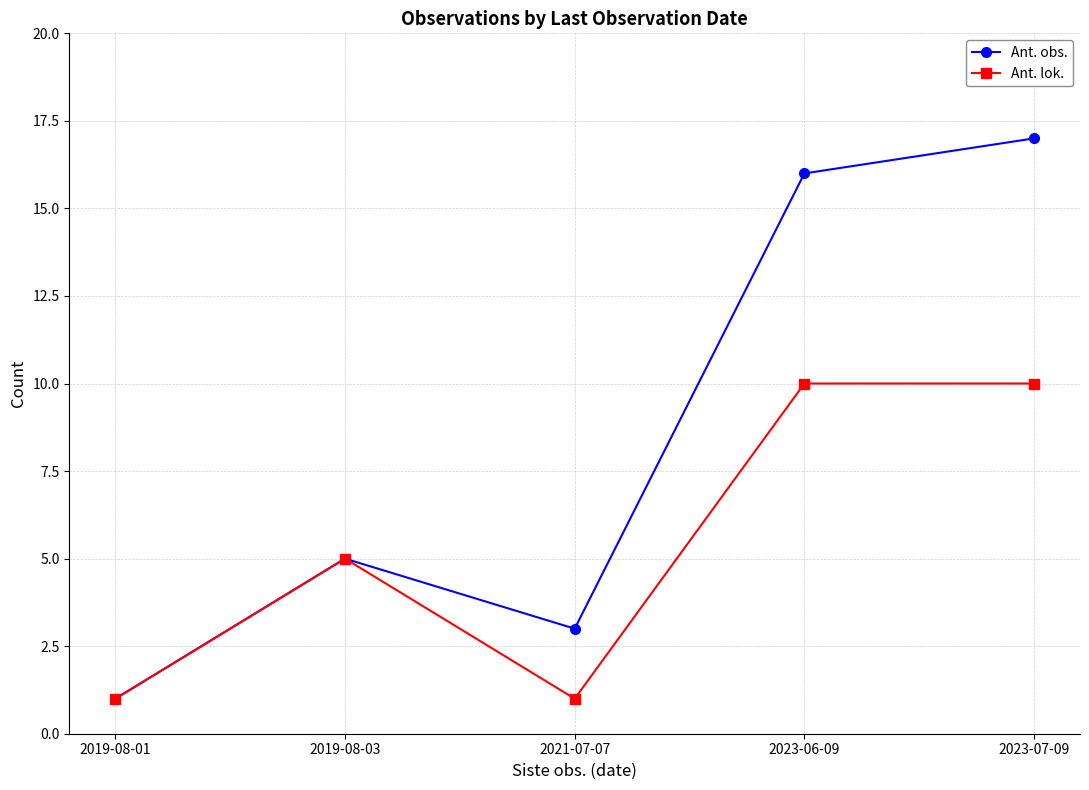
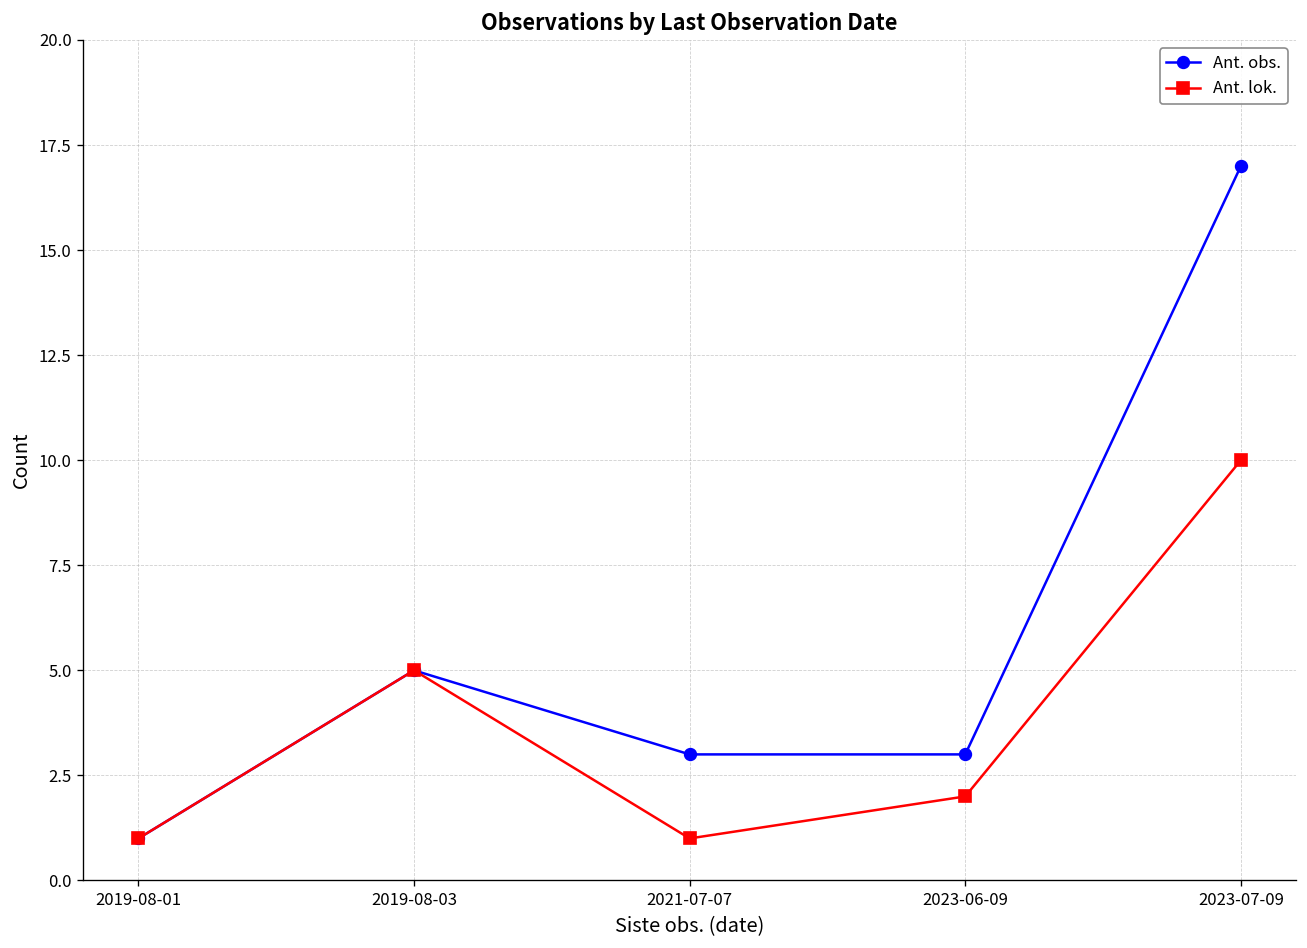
  {
    "Ant. obs.": {
      "2021-07-07": 3,
-     "2023-06-09": 16,
+     "2023-06-09": 3,
      "2023-07-09": 17
    },
    "Ant. lok.": {
      "2021-07-07": 1,
-     "2023-06-09": 10,
+     "2023-06-09": 2,
      "2023-07-09": 10
    }
  }
